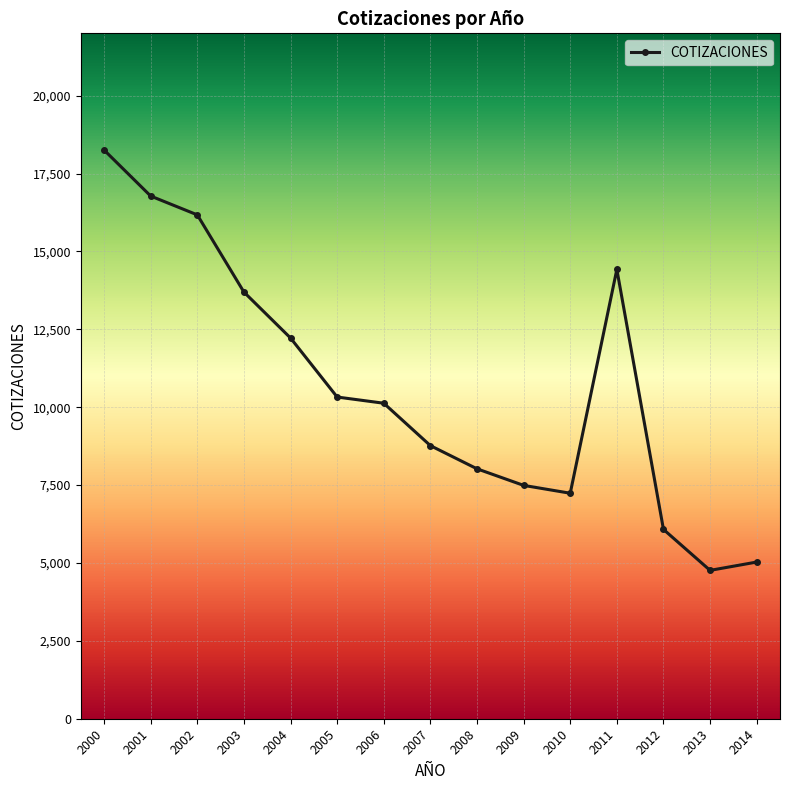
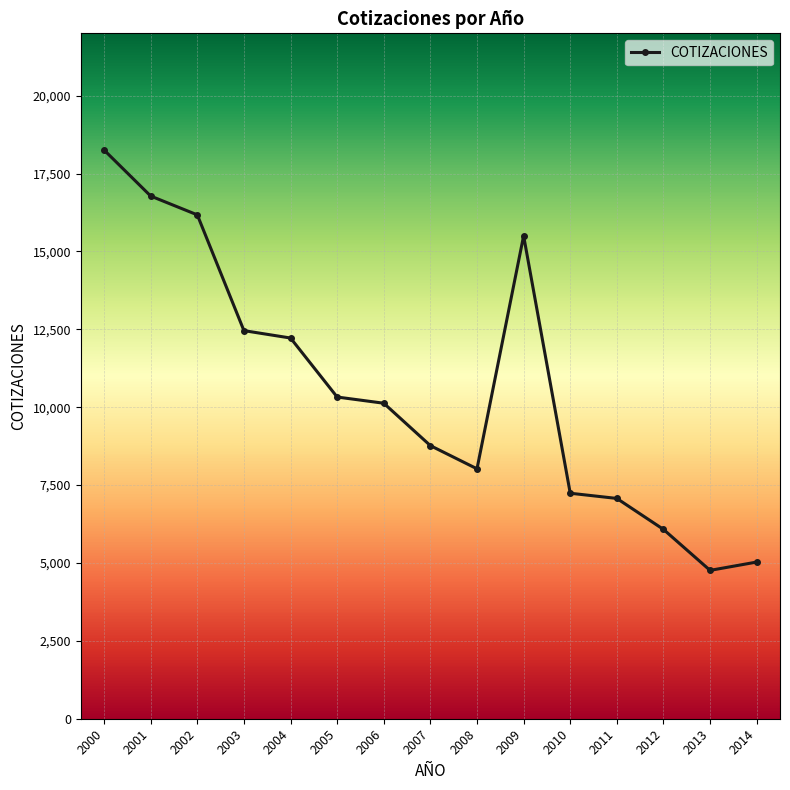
  {
    "2000": "18,300",
    "2001": "16,800",
    "2002": "16,200",
-   "2003": "13,700",
+   "2003": "12,500",
    "2004": "12,200",
    "2005": "10,300",
    "2006": "10,100",
    "2007": "8,800",
    "2008": "8,000",
-   "2009": "7,500",
+   "2009": "15,500",
    "2010": "7,200",
-   "2011": "14,400",
+   "2011": "7,100",
    "2012": "6,100",
    "2013": "4,800",
    "2014": "5,000"
  }
